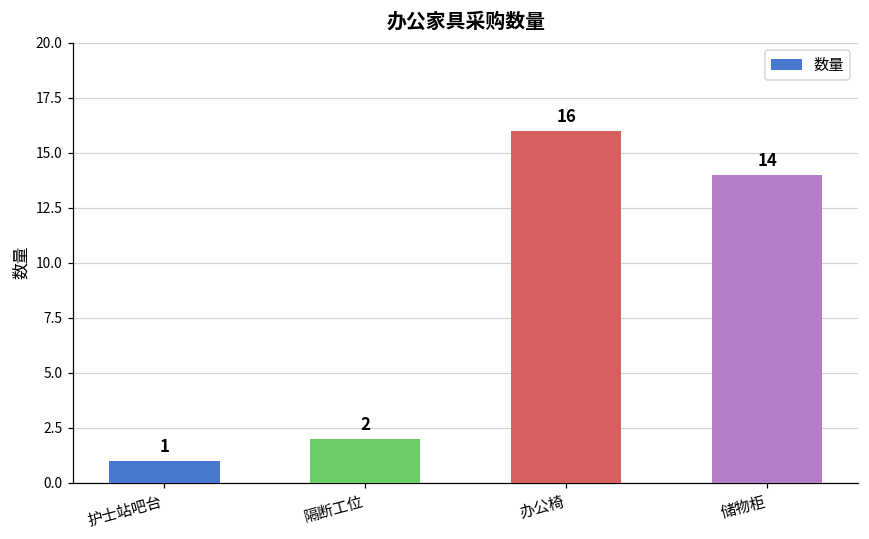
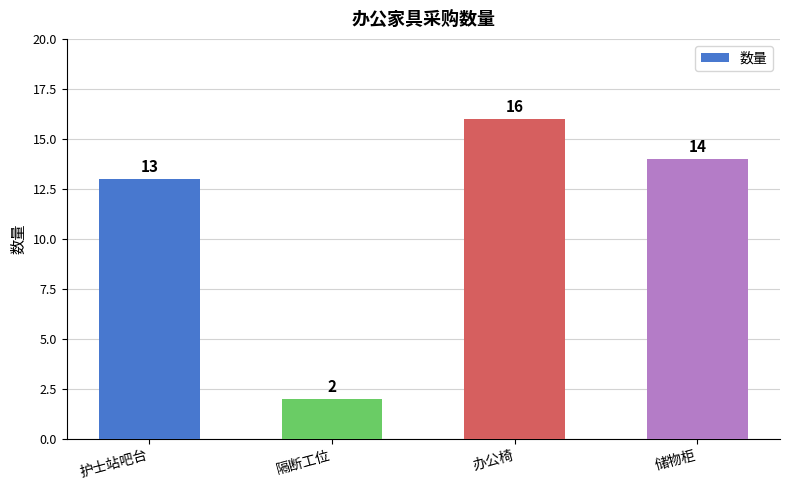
  {
-   "护士站吧台": 1,
+   "护士站吧台": 13,
    "隔断工位": 2,
    "办公椅": 16,
    "储物柜": 14
  }
